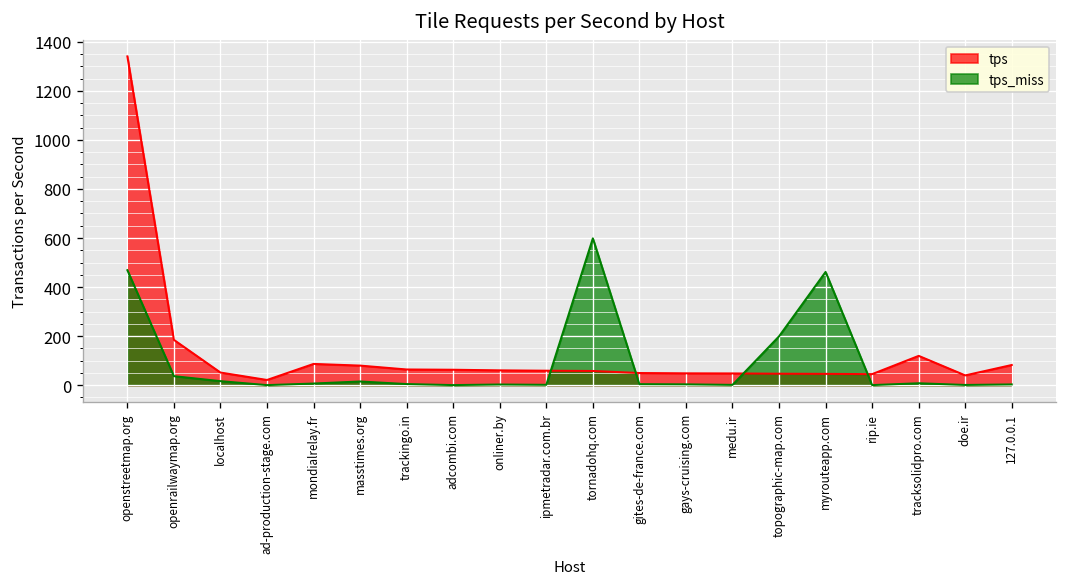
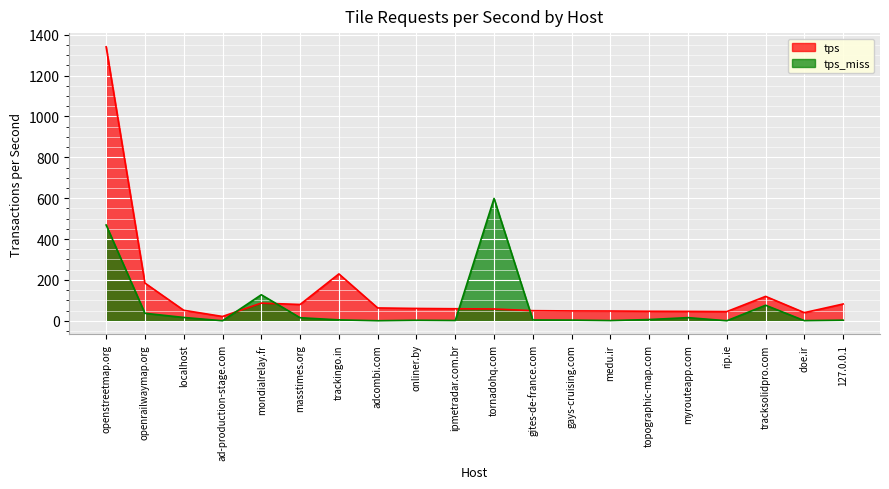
  {
    "tps": {
      "openstreetmap.org": 1340,
      "openrailwaymap.org": 180,
      "localhost": 50,
      "ad-production-stage.com": 20,
      "mondialrelay.fr": 90,
      "masstimes.org": 80,
-     "trackingo.in": 60,
+     "trackingo.in": 230,
      "adcombi.com": 60,
      "onliner.by": 60,
      "ipmetradar.com.br": 60,
      "tornadohq.com": 60,
      "gites-de-france.com": 50,
      "gays-cruising.com": 50,
      "medu.ir": 50,
      "topographic-map.com": 50,
      "myrouteapp.com": 50,
      "rip.ie": 40,
      "tracksolidpro.com": 120,
      "doe.ir": 40,
      "127.0.0.1": 80
    },
    "tps_miss": {
      "openstreetmap.org": 470,
      "openrailwaymap.org": 40,
      "localhost": 20,
      "ad-production-stage.com": 0,
-     "mondialrelay.fr": 10,
+     "mondialrelay.fr": 130,
      "masstimes.org": 10,
      "trackingo.in": 0,
      "adcombi.com": 0,
      "onliner.by": 0,
      "ipmetradar.com.br": 0,
      "tornadohq.com": 600,
      "gites-de-france.com": 0,
      "gays-cruising.com": 0,
      "medu.ir": 0,
-     "topographic-map.com": 200,
-     "myrouteapp.com": 460,
+     "topographic-map.com": 10,
+     "myrouteapp.com": 20,
      "rip.ie": 0,
-     "tracksolidpro.com": 10,
+     "tracksolidpro.com": 80,
      "doe.ir": 0,
      "127.0.0.1": 0
    }
  }
